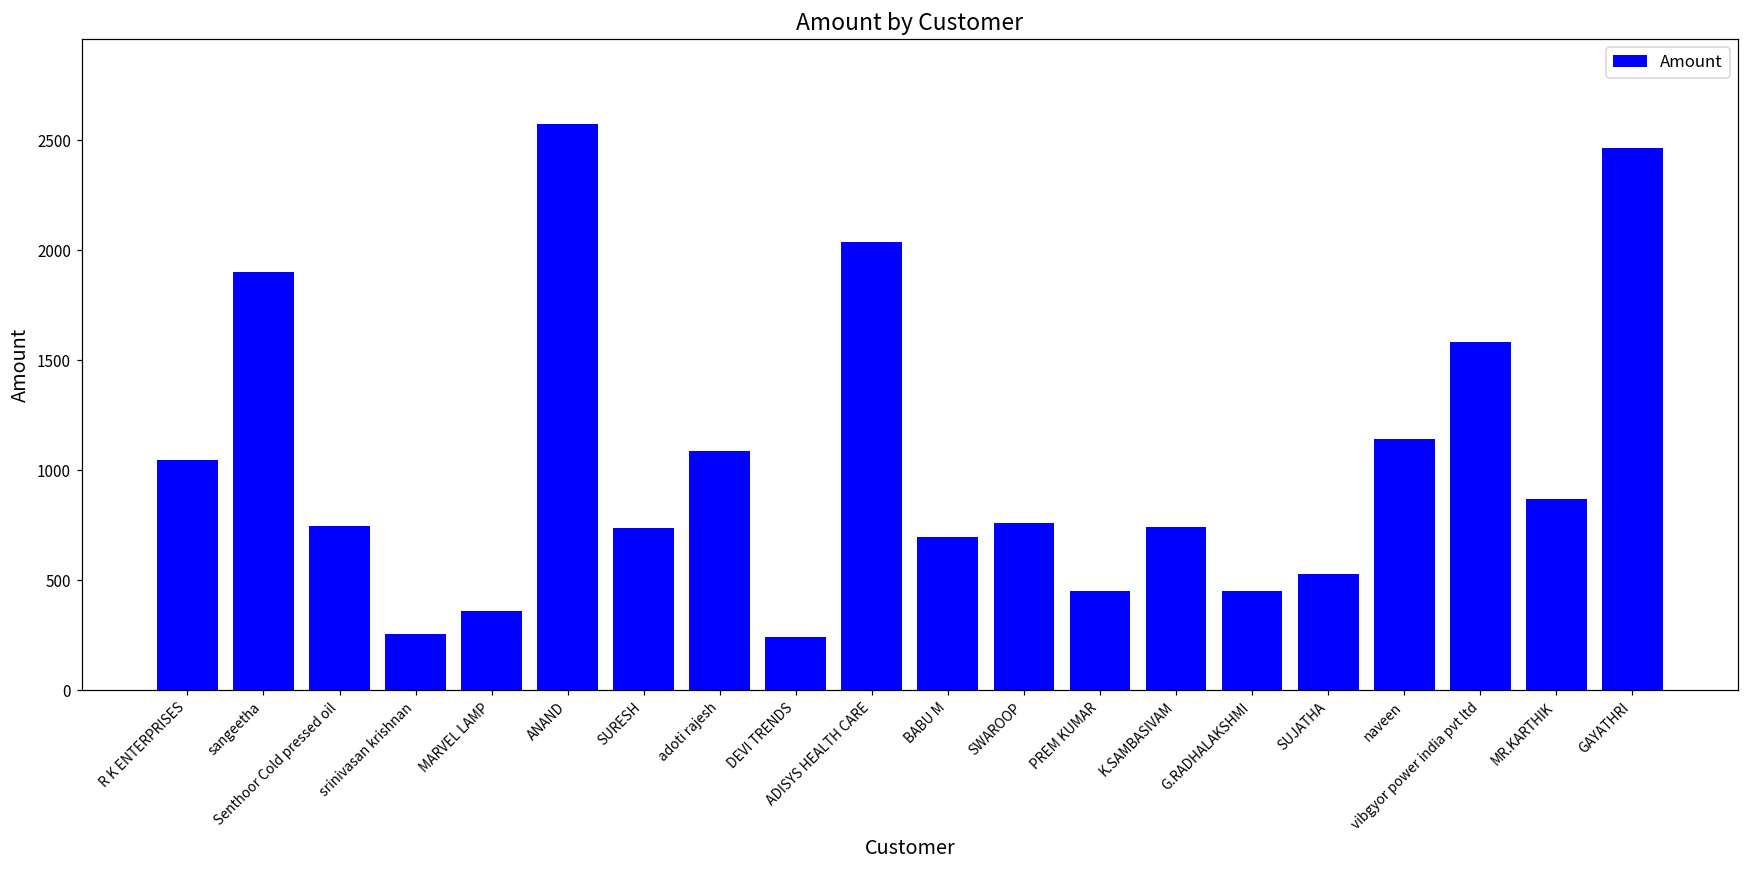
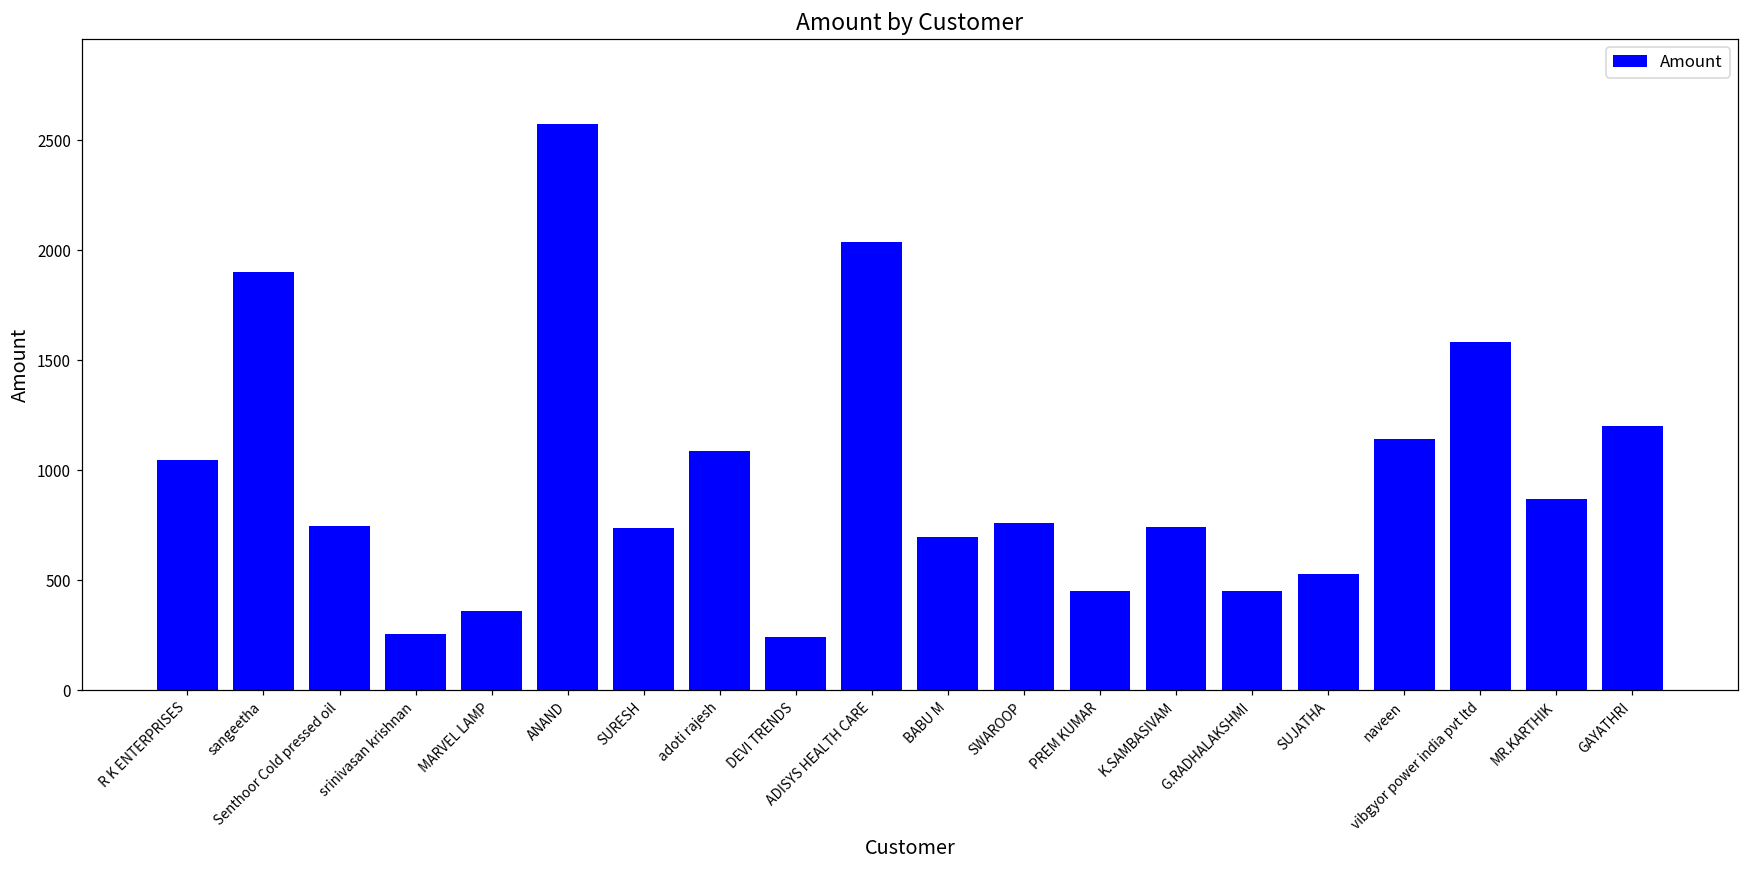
  {
    "R K ENTERPRISES": 1050,
    "sangeetha": 1900,
    "Senthoor Cold pressed oil": 750,
    "srinivasan krishnan": 260,
    "MARVEL LAMP": 360,
    "ANAND": 2580,
    "SURESH": 740,
    "adoti rajesh": 1090,
    "DEVI TRENDS": 240,
    "ADISYS HEALTH CARE": 2040,
    "BABU M": 690,
    "SWAROOP": 760,
    "PREM KUMAR": 450,
    "K.SAMBASIVAM": 740,
    "G.RADHALAKSHMI": 450,
    "SUJATHA": 530,
    "naveen": 1140,
    "vibgyor power india pvt ltd": 1590,
    "MR.KARTHIK": 870,
-   "GAYATHRI": 2470
+   "GAYATHRI": 1200
  }
